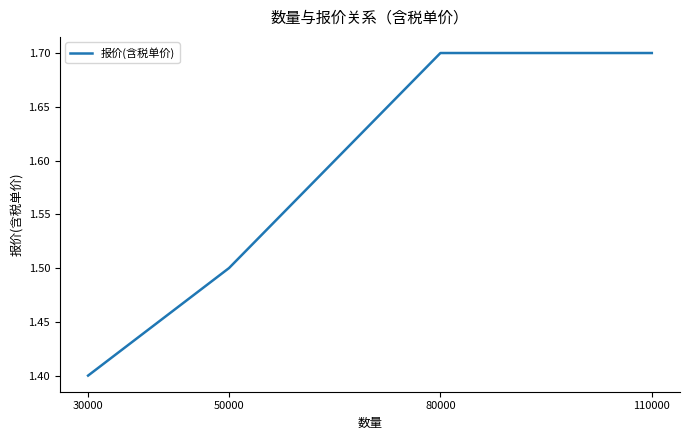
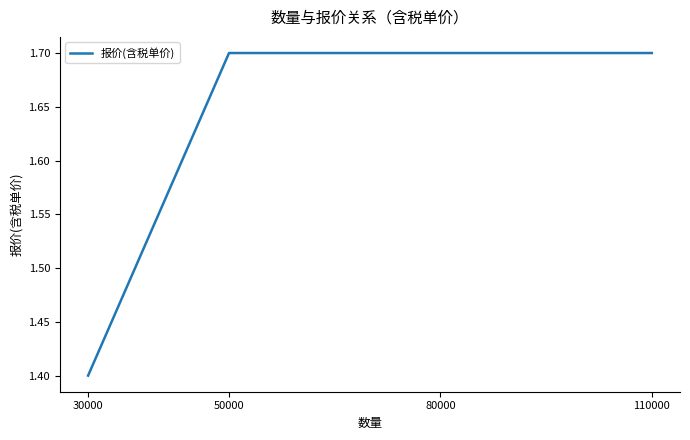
  {
    "30000": 1.4,
-   "50000": 1.5,
+   "50000": 1.7,
    "80000": 1.7,
    "110000": 1.7
  }
